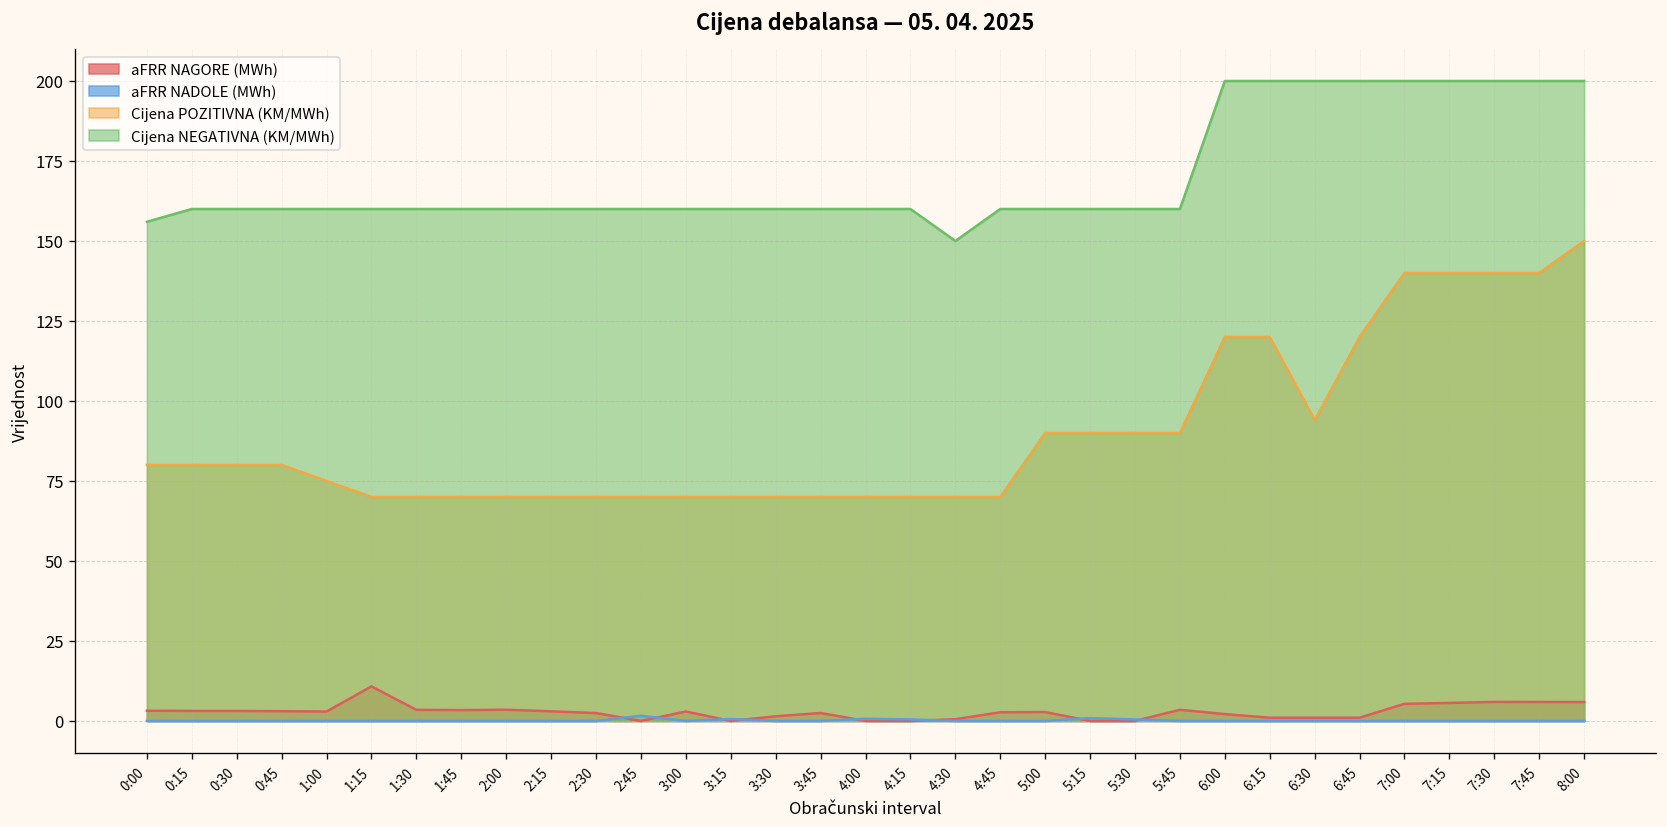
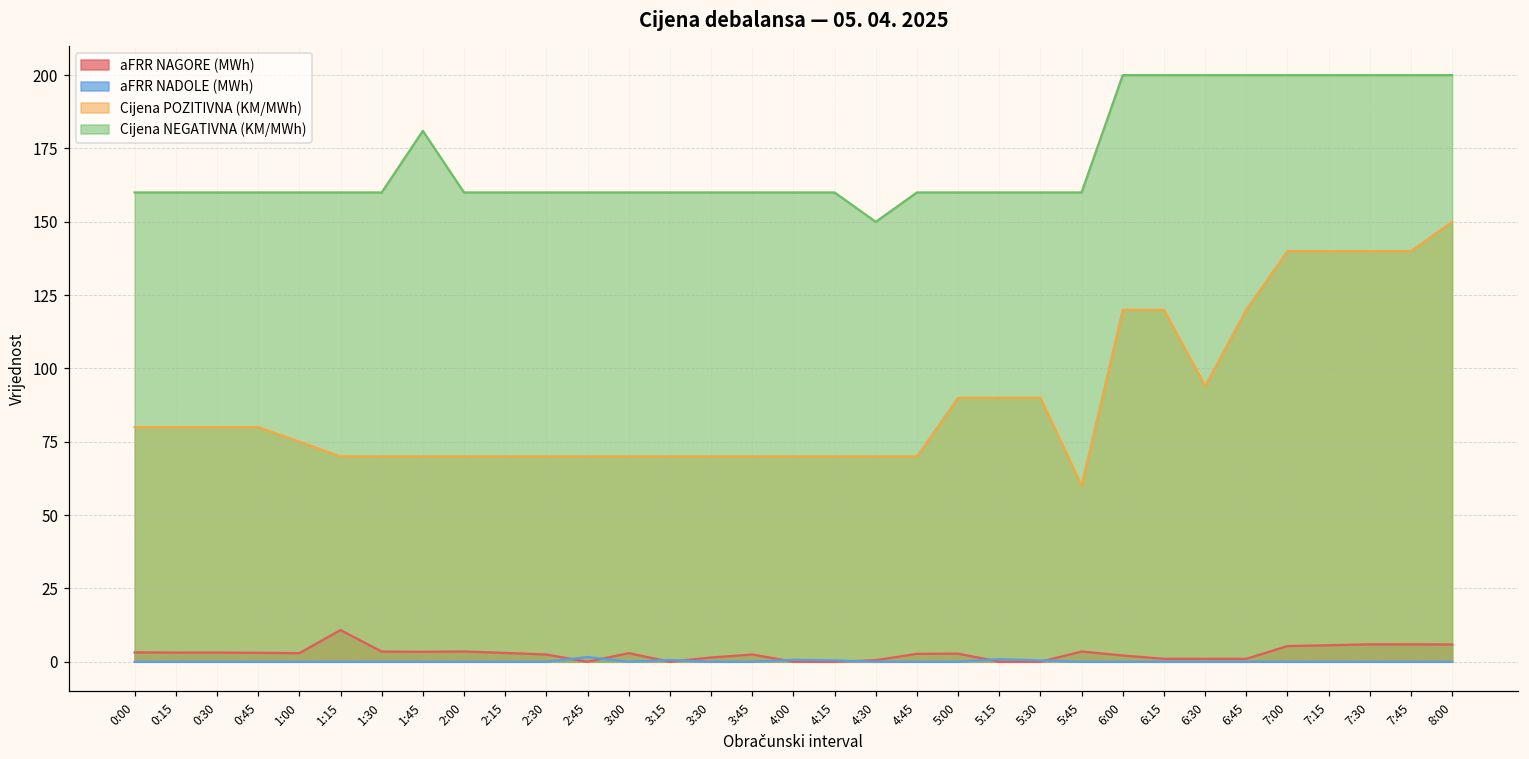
  {
    "aFRR NAGORE (MWh)": {
      "0:00": 3,
      "0:15": 3,
      "0:30": 3,
      "0:45": 3,
      "1:00": 3,
      "1:15": 11,
      "1:30": 3,
      "1:45": 3,
      "2:00": 4,
      "2:15": 3,
      "2:30": 2,
      "2:45": 0,
      "3:00": 3,
      "3:30": 1,
      "3:45": 2,
      "4:45": 3,
      "5:00": 3,
      "5:45": 3,
      "6:00": 2,
      "6:15": 1,
      "6:30": 1,
      "6:45": 1,
      "7:00": 5,
      "7:15": 6,
      "7:30": 6,
      "7:45": 6,
      "8:00": 6
    },
    "aFRR NADOLE (MWh)": {
      "0:00": 0,
      "0:15": 0,
      "0:30": 0,
      "0:45": 0,
      "1:00": 0,
      "1:15": 0,
      "1:30": 0,
      "1:45": 0,
      "2:00": 0,
      "2:15": 0,
      "2:30": 0,
      "2:45": 2,
      "3:00": 0,
      "3:30": 0,
      "3:45": 0,
      "4:45": 0,
      "5:00": 0,
      "5:45": 0,
      "6:00": 0,
      "6:15": 0,
      "6:30": 0,
      "6:45": 0,
      "7:00": 0,
      "7:15": 0,
      "7:30": 0,
      "7:45": 0,
      "8:00": 0
    },
    "Cijena POZITIVNA (KM/MWh)": {
      "0:00": 80,
      "0:15": 80,
      "0:30": 80,
      "0:45": 80,
      "1:00": 75,
      "1:15": 70,
      "1:30": 70,
      "1:45": 70,
      "2:00": 70,
      "2:15": 70,
      "2:30": 70,
      "2:45": 70,
      "3:00": 70,
      "3:15": 70,
      "3:30": 70,
      "3:45": 70,
      "4:00": 70,
      "4:15": 70,
      "4:30": 70,
      "4:45": 70,
      "5:00": 90,
      "5:15": 90,
      "5:30": 90,
-     "5:45": 90,
+     "5:45": 60,
      "6:00": 120,
      "6:15": 120,
      "6:30": 94,
      "6:45": 120,
      "7:00": 140,
      "7:15": 140,
      "7:30": 140,
      "7:45": 140,
      "8:00": 150
    },
    "Cijena NEGATIVNA (KM/MWh)": {
-     "0:00": 156,
+     "0:00": 160,
      "0:15": 160,
      "0:30": 160,
      "0:45": 160,
      "1:00": 160,
      "1:15": 160,
      "1:30": 160,
-     "1:45": 160,
+     "1:45": 181,
      "2:00": 160,
      "2:15": 160,
      "2:30": 160,
      "2:45": 160,
      "3:00": 160,
      "3:15": 160,
      "3:30": 160,
      "3:45": 160,
      "4:00": 160,
      "4:15": 160,
      "4:30": 150,
      "4:45": 160,
      "5:00": 160,
      "5:15": 160,
      "5:30": 160,
      "5:45": 160,
      "6:00": 200,
      "6:15": 200,
      "6:30": 200,
      "6:45": 200,
      "7:00": 200,
      "7:15": 200,
      "7:30": 200,
      "7:45": 200,
      "8:00": 200
    }
  }
